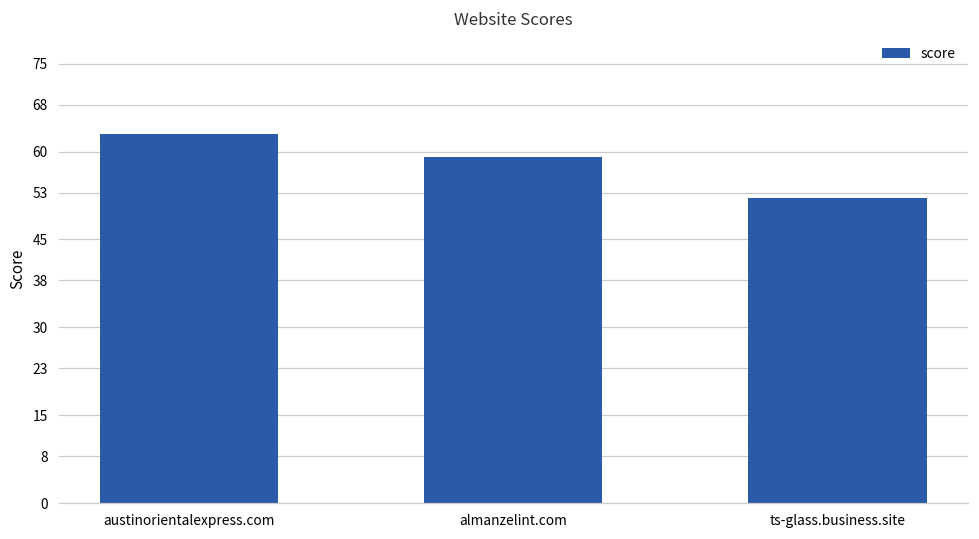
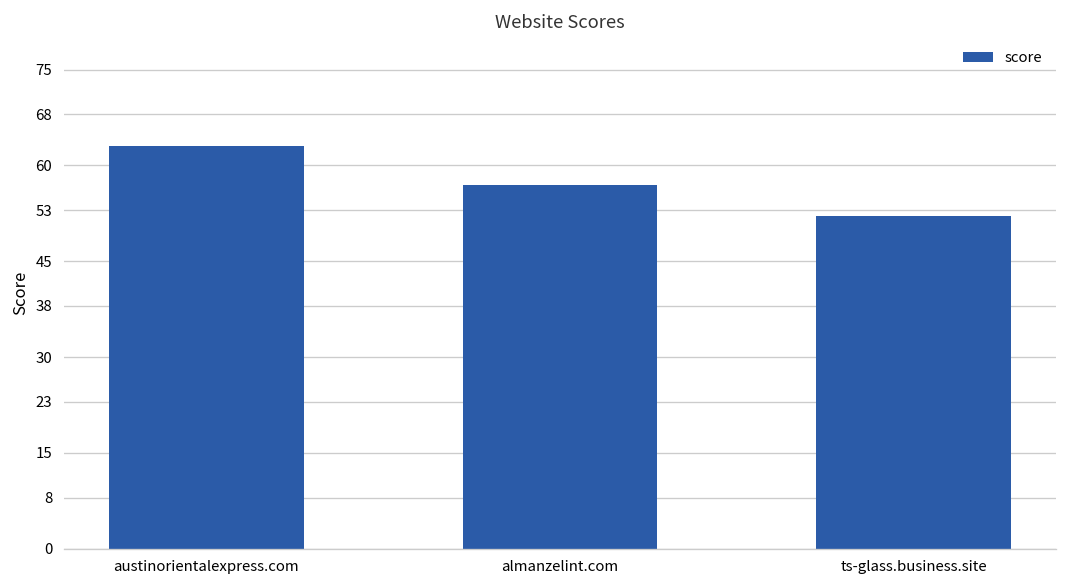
  {
    "austinorientalexpress.com": 63,
-   "almanzelint.com": 59,
+   "almanzelint.com": 57,
    "ts-glass.business.site": 52
  }
